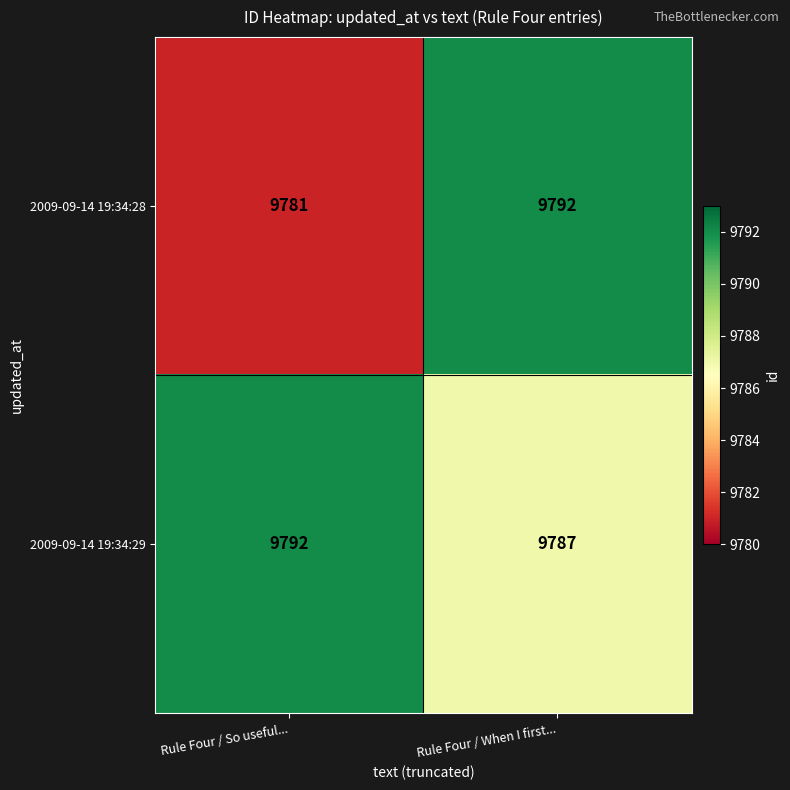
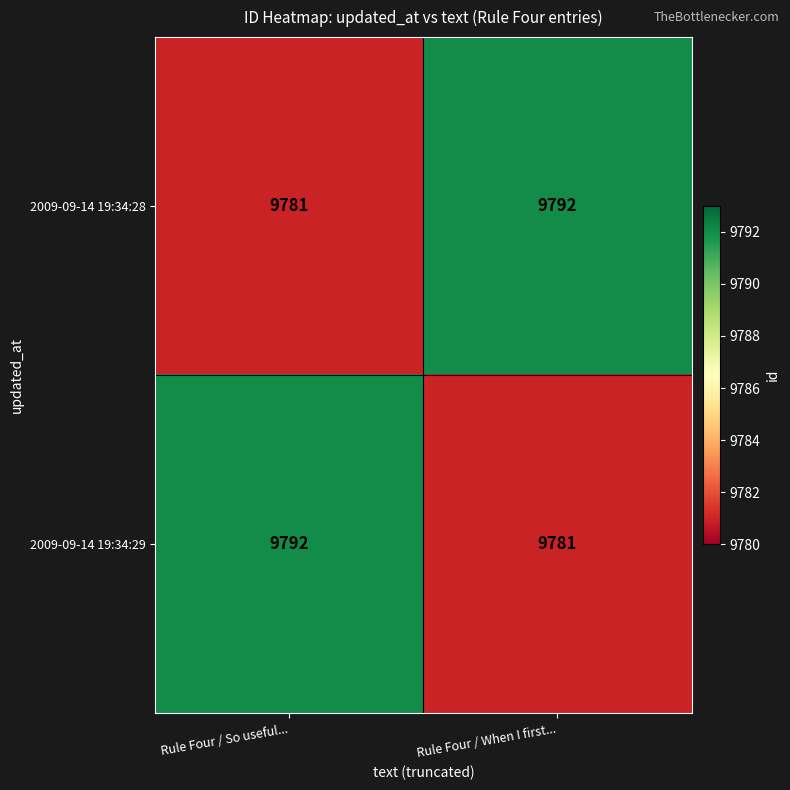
  {
    "2009-09-14 19:34:28": {
      "Rule Four / So useful...": 9781,
      "Rule Four / When I first...": 9792
    },
    "2009-09-14 19:34:29": {
      "Rule Four / So useful...": 9792,
-     "Rule Four / When I first...": 9787
+     "Rule Four / When I first...": 9781
    }
  }
